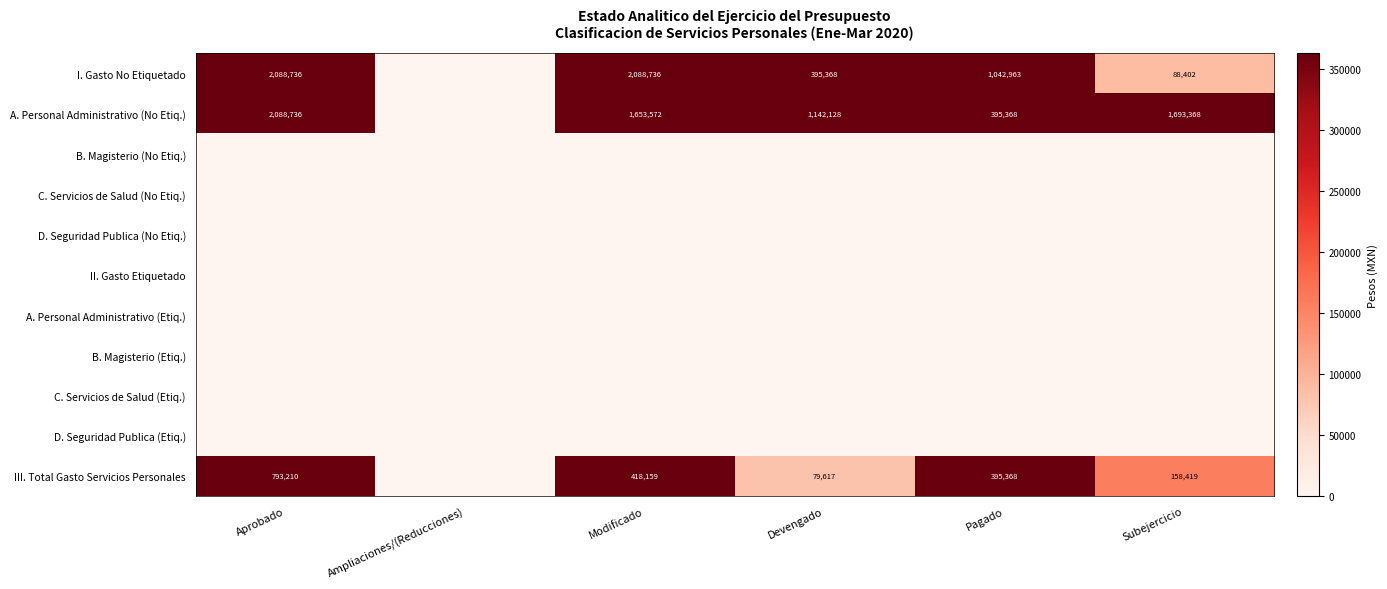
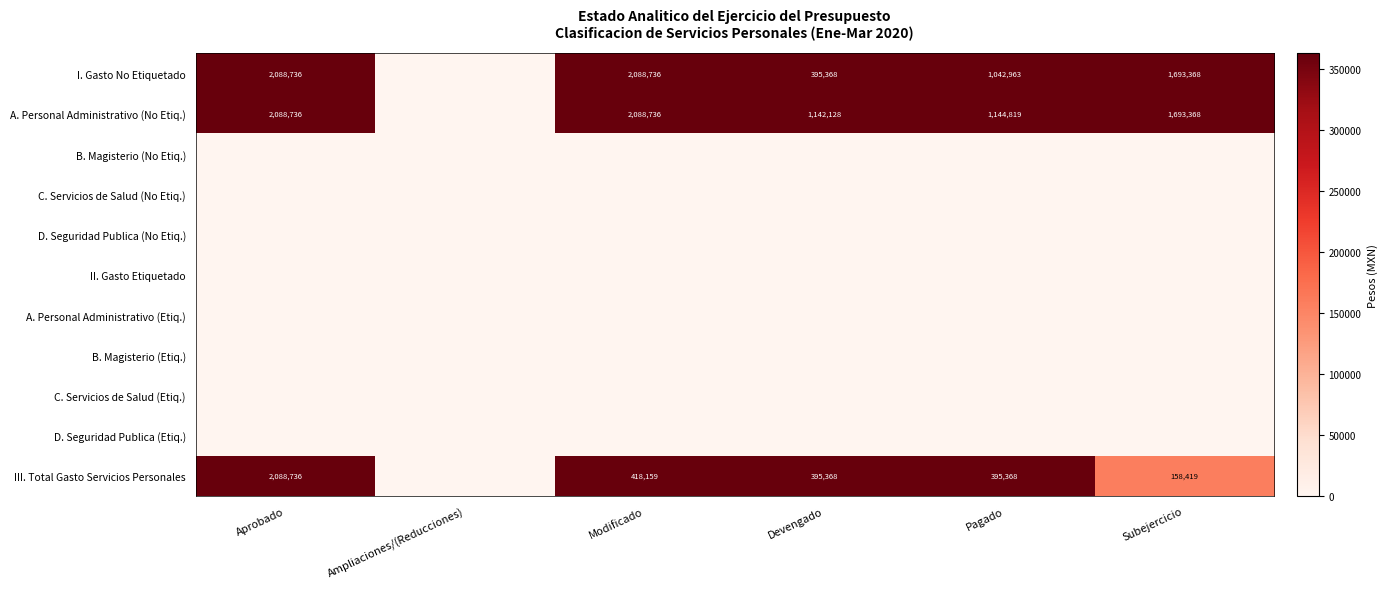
  {
    "I. Gasto No Etiquetado": {
      "Aprobado": "2,088,736",
      "Modificado": "2,088,736",
      "Devengado": "395,368",
      "Pagado": "1,042,963",
-     "Subejercicio": "88,402"
+     "Subejercicio": "1,693,368"
    },
    "A. Personal Administrativo (No Etiq.)": {
      "Aprobado": "2,088,736",
-     "Modificado": "1,653,572",
+     "Modificado": "2,088,736",
      "Devengado": "1,142,128",
-     "Pagado": "395,368",
+     "Pagado": "1,144,819",
      "Subejercicio": "1,693,368"
    },
    "III. Total Gasto Servicios Personales": {
-     "Aprobado": "793,210",
+     "Aprobado": "2,088,736",
      "Modificado": "418,159",
-     "Devengado": "79,617",
+     "Devengado": "395,368",
      "Pagado": "395,368",
      "Subejercicio": "158,419"
    }
  }
